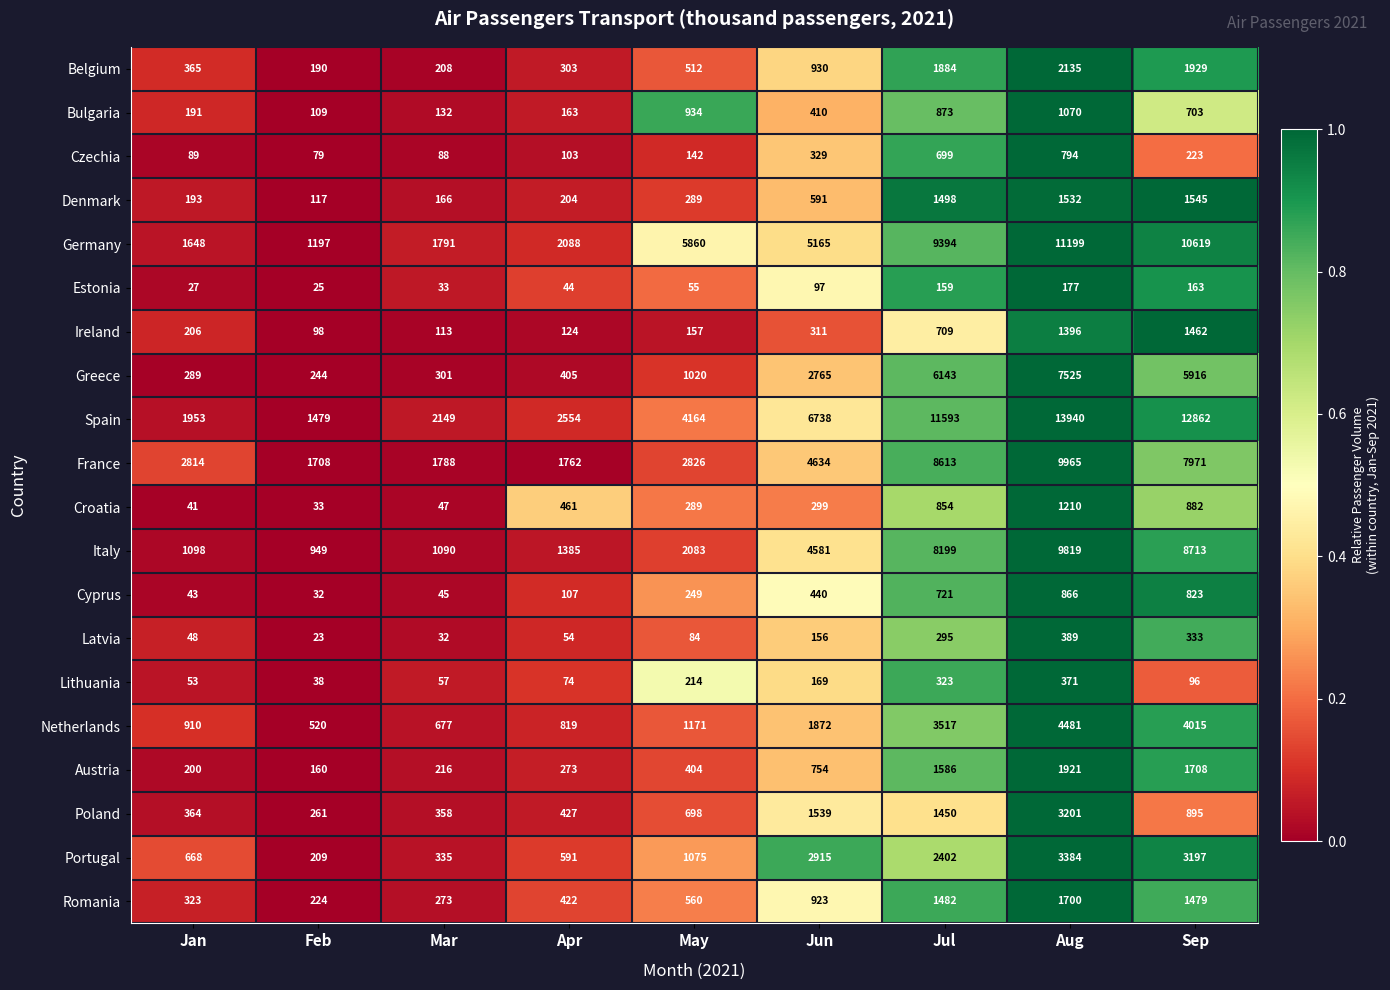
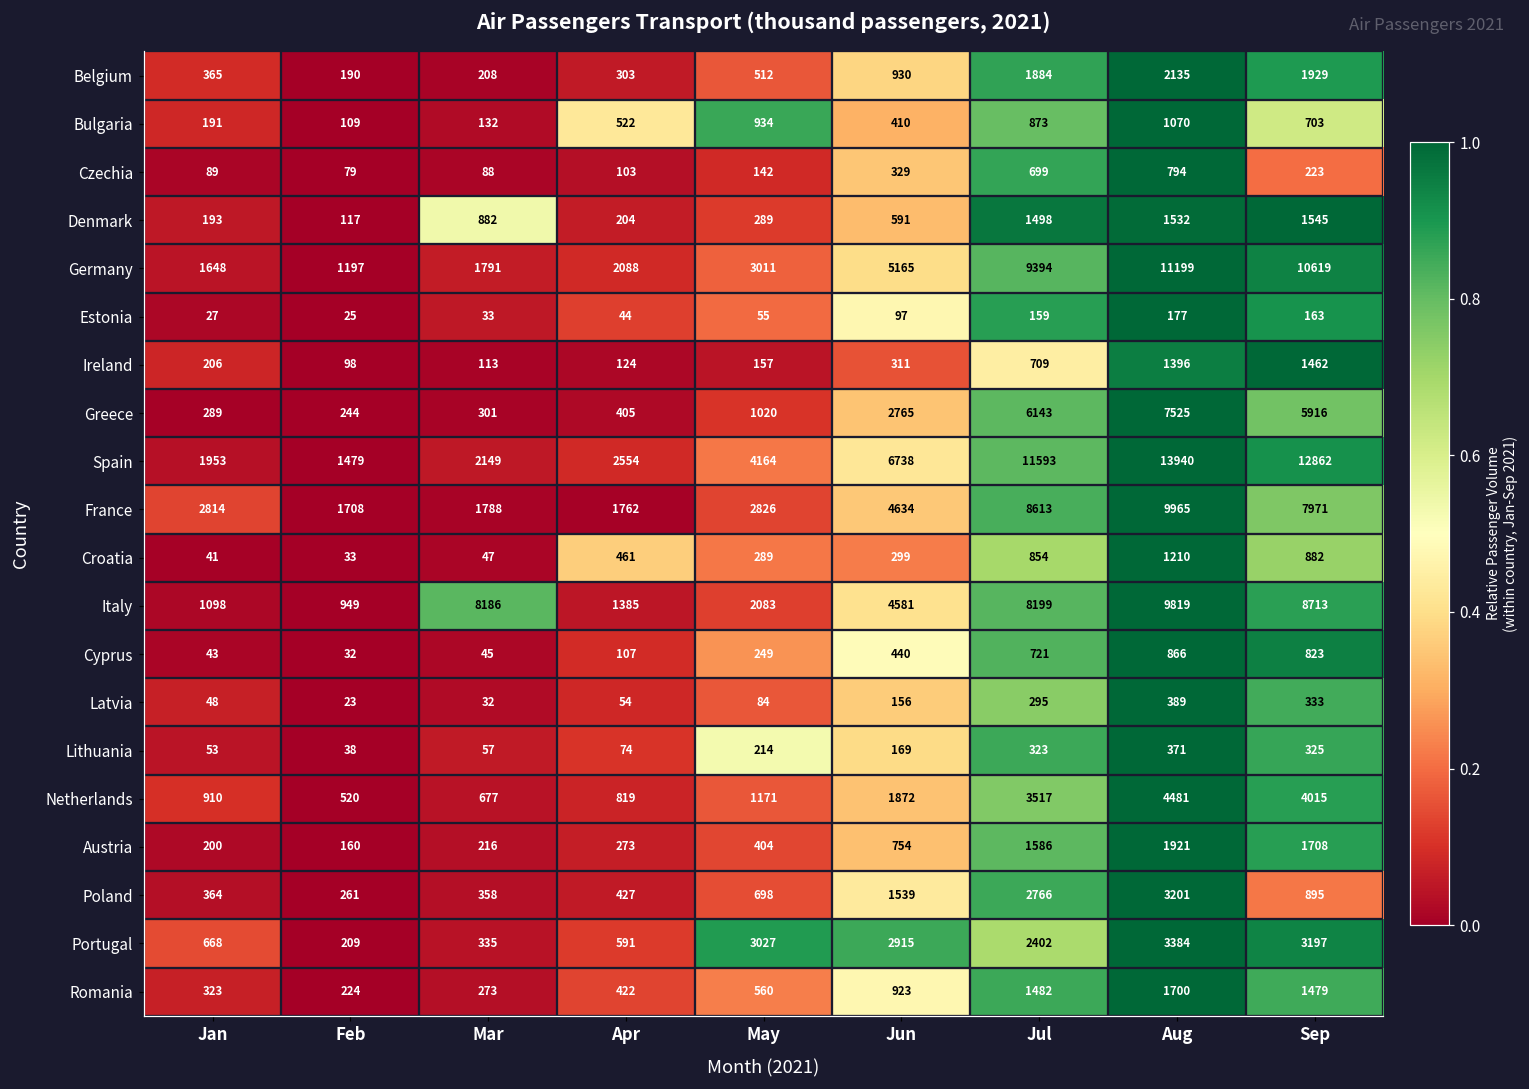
  {
    "Belgium": {
      "Jan": 365,
      "Feb": 190,
      "Mar": 208,
      "Apr": 303,
      "May": 512,
      "Jun": 930,
      "Jul": 1884,
      "Aug": 2135,
      "Sep": 1929
    },
    "Bulgaria": {
      "Jan": 191,
      "Feb": 109,
      "Mar": 132,
-     "Apr": 163,
+     "Apr": 522,
      "May": 934,
      "Jun": 410,
      "Jul": 873,
      "Aug": 1070,
      "Sep": 703
    },
    "Czechia": {
      "Jan": 89,
      "Feb": 79,
      "Mar": 88,
      "Apr": 103,
      "May": 142,
      "Jun": 329,
      "Jul": 699,
      "Aug": 794,
      "Sep": 223
    },
    "Denmark": {
      "Jan": 193,
      "Feb": 117,
-     "Mar": 166,
+     "Mar": 882,
      "Apr": 204,
      "May": 289,
      "Jun": 591,
      "Jul": 1498,
      "Aug": 1532,
      "Sep": 1545
    },
    "Germany": {
      "Jan": 1648,
      "Feb": 1197,
      "Mar": 1791,
      "Apr": 2088,
-     "May": 5860,
+     "May": 3011,
      "Jun": 5165,
      "Jul": 9394,
      "Aug": 11199,
      "Sep": 10619
    },
    "Estonia": {
      "Jan": 27,
      "Feb": 25,
      "Mar": 33,
      "Apr": 44,
      "May": 55,
      "Jun": 97,
      "Jul": 159,
      "Aug": 177,
      "Sep": 163
    },
    "Ireland": {
      "Jan": 206,
      "Feb": 98,
      "Mar": 113,
      "Apr": 124,
      "May": 157,
      "Jun": 311,
      "Jul": 709,
      "Aug": 1396,
      "Sep": 1462
    },
    "Greece": {
      "Jan": 289,
      "Feb": 244,
      "Mar": 301,
      "Apr": 405,
      "May": 1020,
      "Jun": 2765,
      "Jul": 6143,
      "Aug": 7525,
      "Sep": 5916
    },
    "Spain": {
      "Jan": 1953,
      "Feb": 1479,
      "Mar": 2149,
      "Apr": 2554,
      "May": 4164,
      "Jun": 6738,
      "Jul": 11593,
      "Aug": 13940,
      "Sep": 12862
    },
    "France": {
      "Jan": 2814,
      "Feb": 1708,
      "Mar": 1788,
      "Apr": 1762,
      "May": 2826,
      "Jun": 4634,
      "Jul": 8613,
      "Aug": 9965,
      "Sep": 7971
    },
    "Croatia": {
      "Jan": 41,
      "Feb": 33,
      "Mar": 47,
      "Apr": 461,
      "May": 289,
      "Jun": 299,
      "Jul": 854,
      "Aug": 1210,
      "Sep": 882
    },
    "Italy": {
      "Jan": 1098,
      "Feb": 949,
-     "Mar": 1090,
+     "Mar": 8186,
      "Apr": 1385,
      "May": 2083,
      "Jun": 4581,
      "Jul": 8199,
      "Aug": 9819,
      "Sep": 8713
    },
    "Cyprus": {
      "Jan": 43,
      "Feb": 32,
      "Mar": 45,
      "Apr": 107,
      "May": 249,
      "Jun": 440,
      "Jul": 721,
      "Aug": 866,
      "Sep": 823
    },
    "Latvia": {
      "Jan": 48,
      "Feb": 23,
      "Mar": 32,
      "Apr": 54,
      "May": 84,
      "Jun": 156,
      "Jul": 295,
      "Aug": 389,
      "Sep": 333
    },
    "Lithuania": {
      "Jan": 53,
      "Feb": 38,
      "Mar": 57,
      "Apr": 74,
      "May": 214,
      "Jun": 169,
      "Jul": 323,
      "Aug": 371,
-     "Sep": 96
+     "Sep": 325
    },
    "Netherlands": {
      "Jan": 910,
      "Feb": 520,
      "Mar": 677,
      "Apr": 819,
      "May": 1171,
      "Jun": 1872,
      "Jul": 3517,
      "Aug": 4481,
      "Sep": 4015
    },
    "Austria": {
      "Jan": 200,
      "Feb": 160,
      "Mar": 216,
      "Apr": 273,
      "May": 404,
      "Jun": 754,
      "Jul": 1586,
      "Aug": 1921,
      "Sep": 1708
    },
    "Poland": {
      "Jan": 364,
      "Feb": 261,
      "Mar": 358,
      "Apr": 427,
      "May": 698,
      "Jun": 1539,
-     "Jul": 1450,
+     "Jul": 2766,
      "Aug": 3201,
      "Sep": 895
    },
    "Portugal": {
      "Jan": 668,
      "Feb": 209,
      "Mar": 335,
      "Apr": 591,
-     "May": 1075,
+     "May": 3027,
      "Jun": 2915,
      "Jul": 2402,
      "Aug": 3384,
      "Sep": 3197
    },
    "Romania": {
      "Jan": 323,
      "Feb": 224,
      "Mar": 273,
      "Apr": 422,
      "May": 560,
      "Jun": 923,
      "Jul": 1482,
      "Aug": 1700,
      "Sep": 1479
    }
  }
